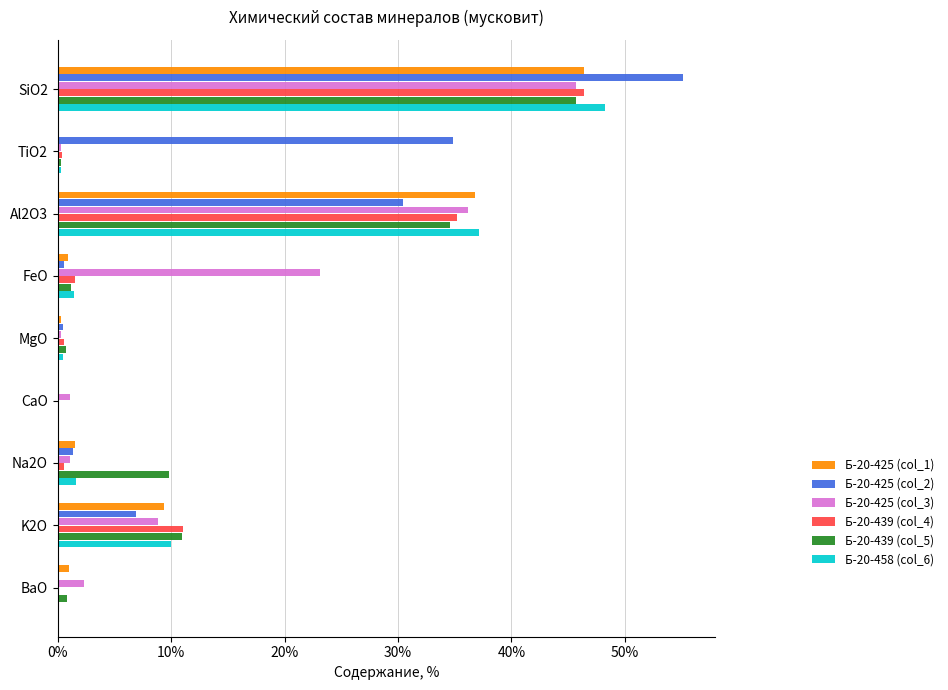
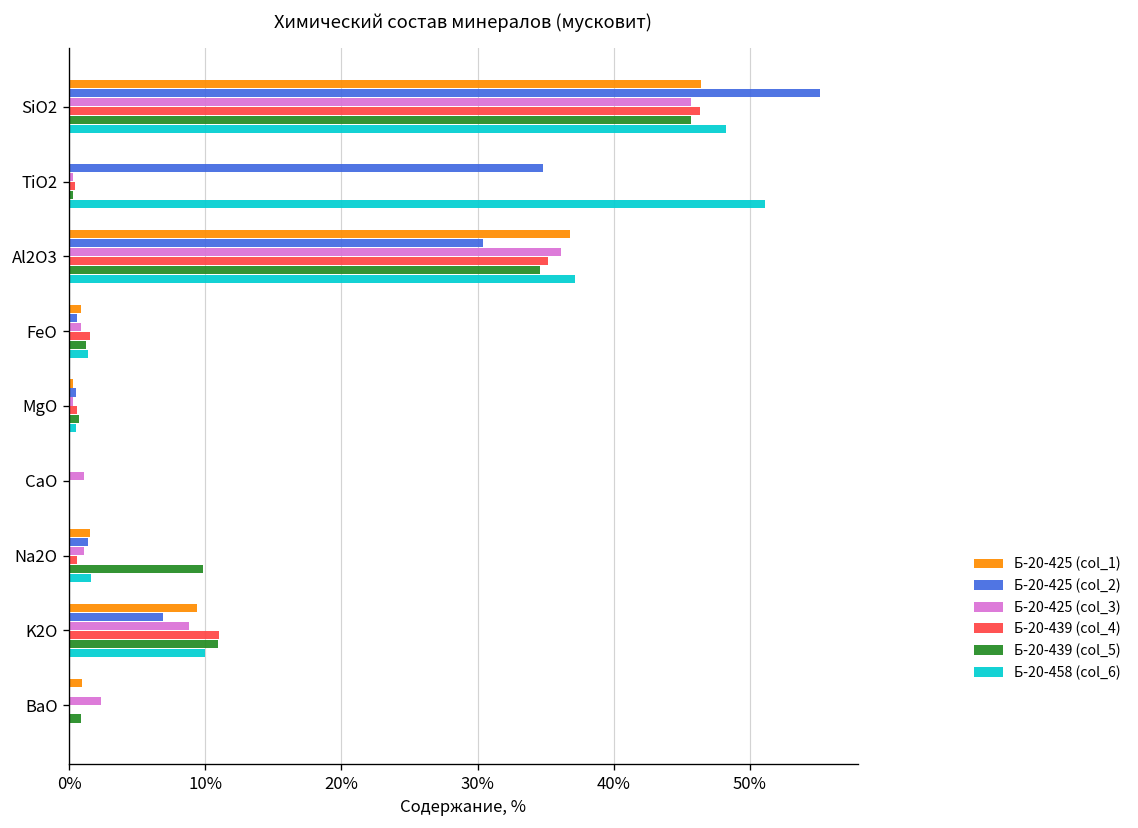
  {
    "Б-20-425 (col_1)": {
      "SiO2": "46.4%",
      "TiO2": "0.0%",
      "Al2O3": "36.8%",
      "FeO": "0.9%",
      "MgO": "0.3%",
      "CaO": "0.0%",
      "Na2O": "1.6%",
      "K2O": "9.4%",
      "BaO": "1.0%"
    },
    "Б-20-425 (col_2)": {
      "SiO2": "55.2%",
      "TiO2": "34.8%",
      "Al2O3": "30.4%",
      "FeO": "0.6%",
      "MgO": "0.5%",
      "Na2O": "1.4%",
      "K2O": "6.9%",
      "BaO": "0.0%"
    },
    "Б-20-425 (col_3)": {
      "SiO2": "45.7%",
      "TiO2": "0.3%",
      "Al2O3": "36.1%",
-     "FeO": "23.1%",
+     "FeO": "0.9%",
      "MgO": "0.3%",
      "CaO": "1.1%",
      "Na2O": "1.1%",
      "K2O": "8.8%",
      "BaO": "2.3%"
    },
    "Б-20-439 (col_4)": {
      "SiO2": "46.4%",
      "TiO2": "0.4%",
      "Al2O3": "35.2%",
      "FeO": "1.5%",
      "MgO": "0.6%",
      "CaO": "0.0%",
      "Na2O": "0.6%",
      "K2O": "11.0%",
      "BaO": "0.0%"
    },
    "Б-20-439 (col_5)": {
      "SiO2": "45.7%",
      "TiO2": "0.3%",
      "Al2O3": "34.6%",
      "FeO": "1.2%",
      "MgO": "0.7%",
      "CaO": "0.0%",
      "Na2O": "9.8%",
      "K2O": "10.9%",
      "BaO": "0.9%"
    },
    "Б-20-458 (col_6)": {
      "SiO2": "48.3%",
-     "TiO2": "0.3%",
+     "TiO2": "51.1%",
      "Al2O3": "37.2%",
      "FeO": "1.4%",
      "MgO": "0.5%",
      "CaO": "0.0%",
      "Na2O": "1.6%",
      "K2O": "10.0%",
      "BaO": "0.0%"
    }
  }
